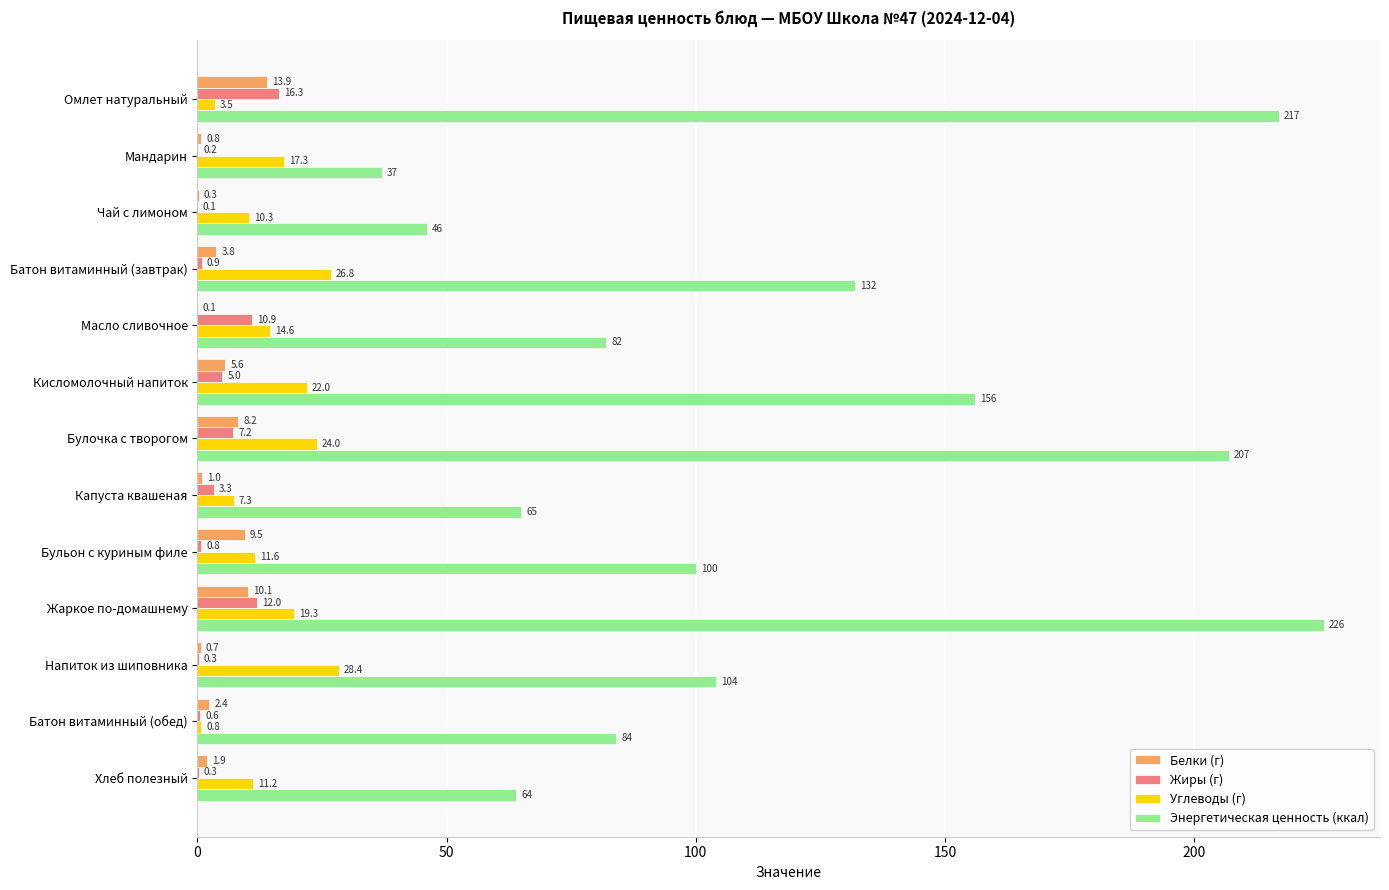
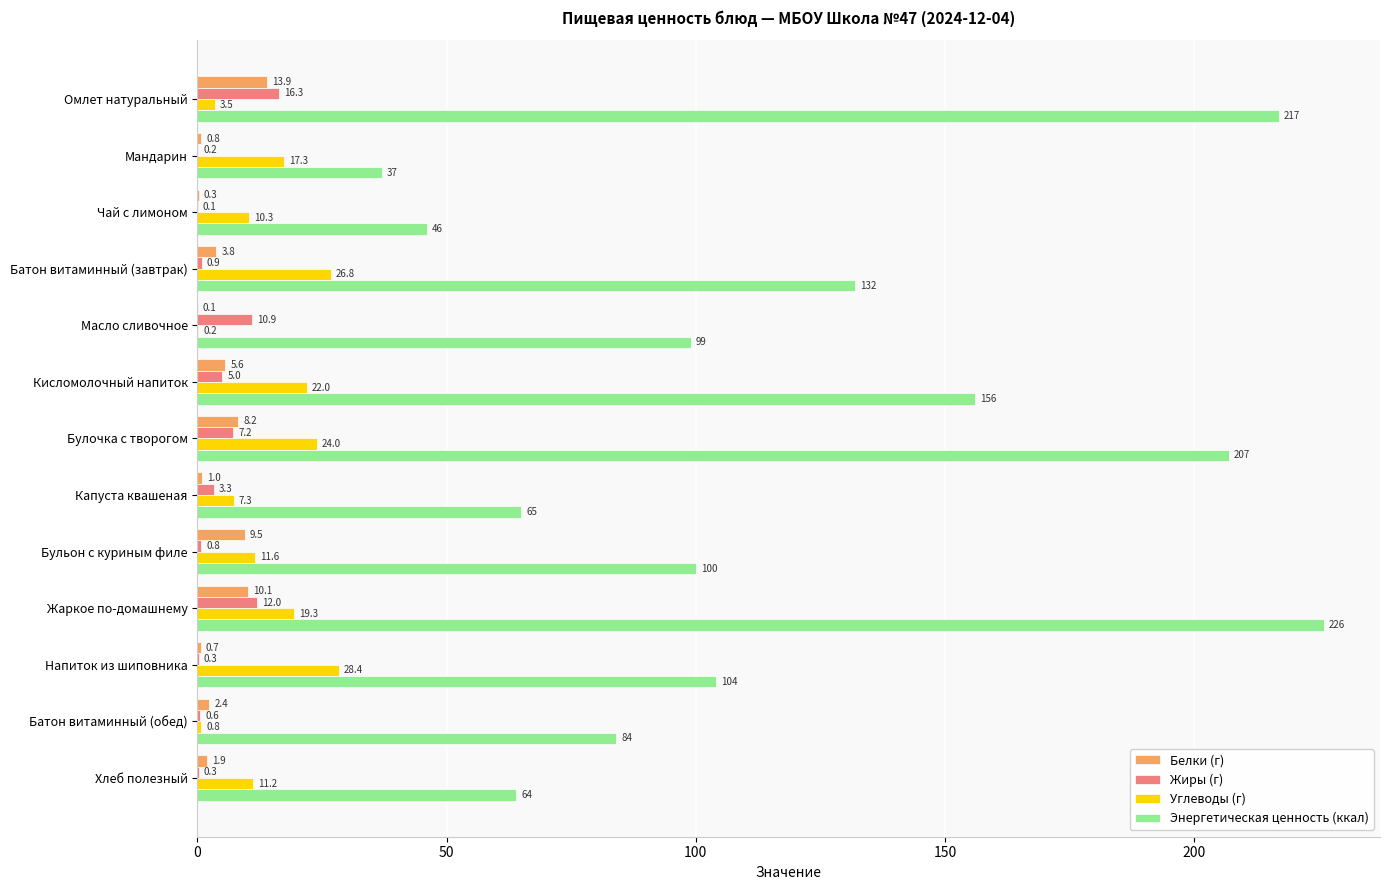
  {
    "Углеводы (г)": {
      "Омлет натуральный": 3.5,
      "Мандарин": 17.3,
      "Чай с лимоном": 10.3,
      "Батон витаминный (завтрак)": 26.8,
-     "Масло сливочное": 14.6,
+     "Масло сливочное": 0.2,
      "Кисломолочный напиток": 22.0,
      "Булочка с творогом": 24.0,
      "Капуста квашеная": 7.3,
      "Бульон с куриным филе": 11.6,
      "Жаркое по-домашнему": 19.3,
      "Напиток из шиповника": 28.4,
      "Батон витаминный (обед)": 0.8,
      "Хлеб полезный": 11.2
    },
    "Энергетическая ценность (ккал)": {
      "Омлет натуральный": 217,
      "Мандарин": 37,
      "Чай с лимоном": 46,
      "Батон витаминный (завтрак)": 132,
-     "Масло сливочное": 82,
+     "Масло сливочное": 99,
      "Кисломолочный напиток": 156,
      "Булочка с творогом": 207,
      "Капуста квашеная": 65,
      "Бульон с куриным филе": 100,
      "Жаркое по-домашнему": 226,
      "Напиток из шиповника": 104,
      "Батон витаминный (обед)": 84,
      "Хлеб полезный": 64
    }
  }
